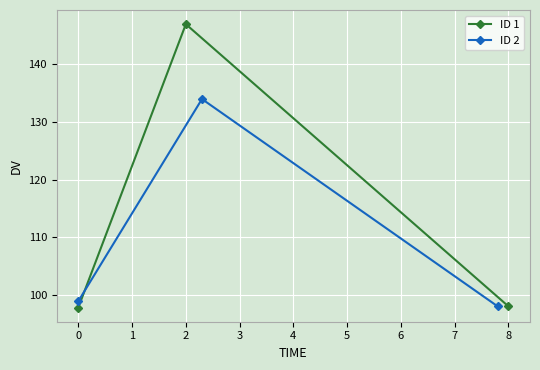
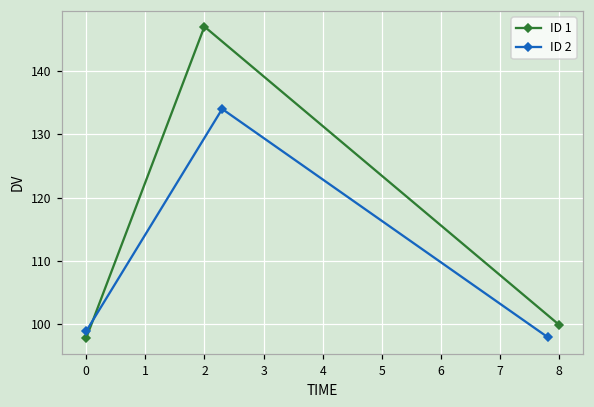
  {
    "ID 1": {
      "0": 98,
      "2": 147,
-     "8": 98
+     "8": 100
    },
    "ID 2": {
      "0": 99
    }
  }
